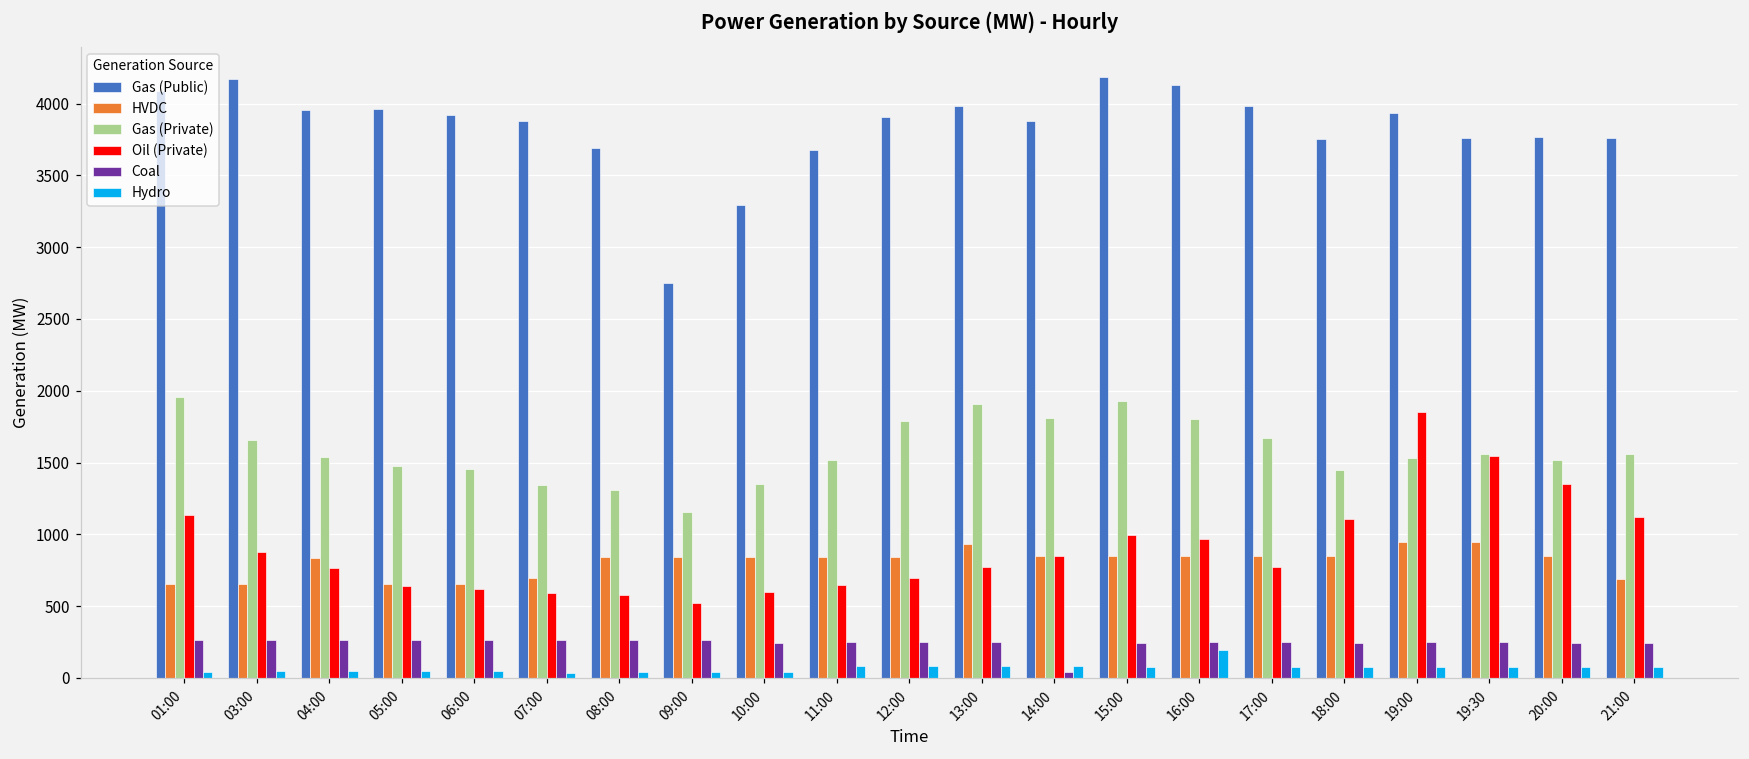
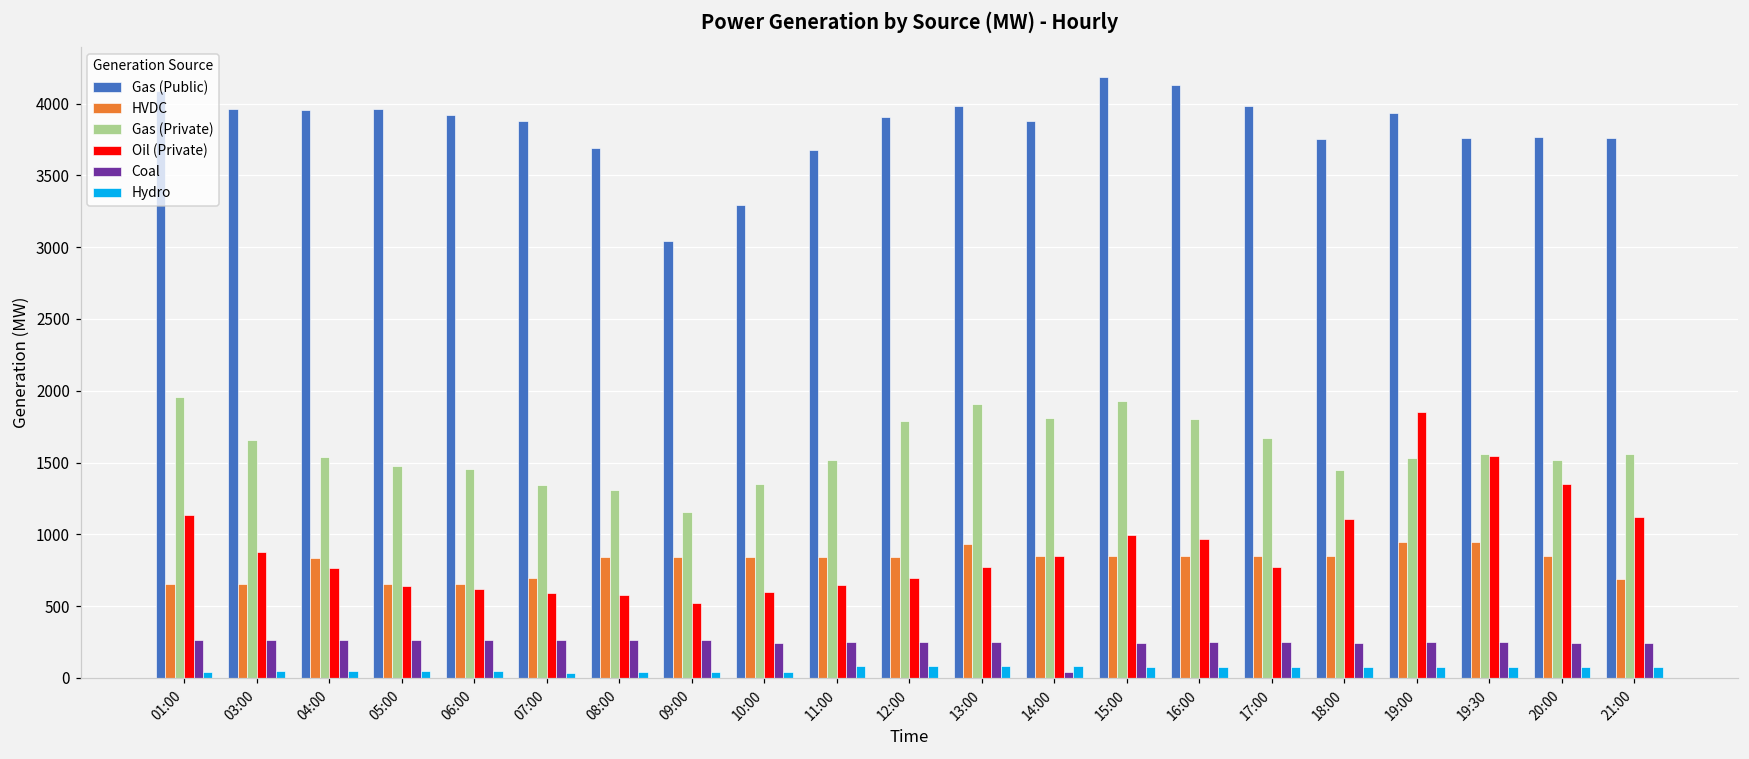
  {
    "Gas (Public)": {
-     "03:00": 4170,
+     "03:00": 3970,
      "04:00": 3960,
      "05:00": 3960,
      "06:00": 3920,
      "07:00": 3880,
      "08:00": 3690,
-     "09:00": 2750,
+     "09:00": 3040,
      "10:00": 3290,
      "11:00": 3680,
      "12:00": 3910,
      "13:00": 3980,
      "14:00": 3880,
      "15:00": 4190,
      "16:00": 4130,
      "17:00": 3980,
      "18:00": 3750,
      "19:00": 3930,
      "19:30": 3760,
      "20:00": 3770,
      "21:00": 3760
    },
    "HVDC": {
      "01:00": 650,
      "03:00": 650,
      "04:00": 830,
      "05:00": 650,
      "06:00": 650,
      "07:00": 700,
      "08:00": 840,
      "09:00": 840,
      "10:00": 840,
      "11:00": 840,
      "12:00": 840,
      "13:00": 930,
      "14:00": 850,
      "15:00": 850,
      "16:00": 850,
      "17:00": 850,
      "18:00": 850,
      "19:00": 950,
      "19:30": 950,
      "20:00": 850,
      "21:00": 690
    },
    "Gas (Private)": {
      "01:00": 1960,
      "03:00": 1660,
      "04:00": 1540,
      "05:00": 1480,
      "06:00": 1460,
      "07:00": 1350,
      "08:00": 1310,
      "09:00": 1160,
      "10:00": 1350,
      "11:00": 1520,
      "12:00": 1790,
      "13:00": 1910,
      "14:00": 1810,
      "15:00": 1930,
      "16:00": 1800,
      "17:00": 1670,
      "18:00": 1450,
      "19:00": 1530,
      "19:30": 1560,
      "20:00": 1520,
      "21:00": 1560
    },
    "Oil (Private)": {
      "01:00": 1130,
      "03:00": 870,
      "04:00": 770,
      "05:00": 640,
      "06:00": 620,
      "07:00": 590,
      "08:00": 580,
      "09:00": 530,
      "10:00": 600,
      "11:00": 650,
      "12:00": 700,
      "13:00": 770,
      "14:00": 850,
      "15:00": 1000,
      "16:00": 970,
      "17:00": 780,
      "18:00": 1110,
      "19:00": 1850,
      "19:30": 1550,
      "20:00": 1350,
      "21:00": 1120
    },
    "Coal": {
      "01:00": 260,
      "03:00": 260,
      "04:00": 260,
      "05:00": 260,
      "06:00": 260,
      "07:00": 260,
      "08:00": 260,
      "09:00": 260,
      "10:00": 250,
      "11:00": 250,
      "12:00": 250,
      "13:00": 250,
      "14:00": 40,
      "15:00": 250,
      "16:00": 250,
      "17:00": 250,
      "18:00": 250,
      "19:00": 250,
      "19:30": 250,
      "20:00": 250,
      "21:00": 240
    },
    "Hydro": {
      "01:00": 40,
      "03:00": 50,
      "04:00": 50,
      "05:00": 50,
      "06:00": 50,
      "07:00": 40,
      "08:00": 40,
      "09:00": 40,
      "10:00": 40,
      "11:00": 80,
      "12:00": 80,
      "13:00": 80,
      "14:00": 80,
      "15:00": 80,
-     "16:00": 200,
+     "16:00": 80,
      "17:00": 80,
      "18:00": 80,
      "19:00": 80,
      "19:30": 80,
      "20:00": 80,
      "21:00": 80
    }
  }
